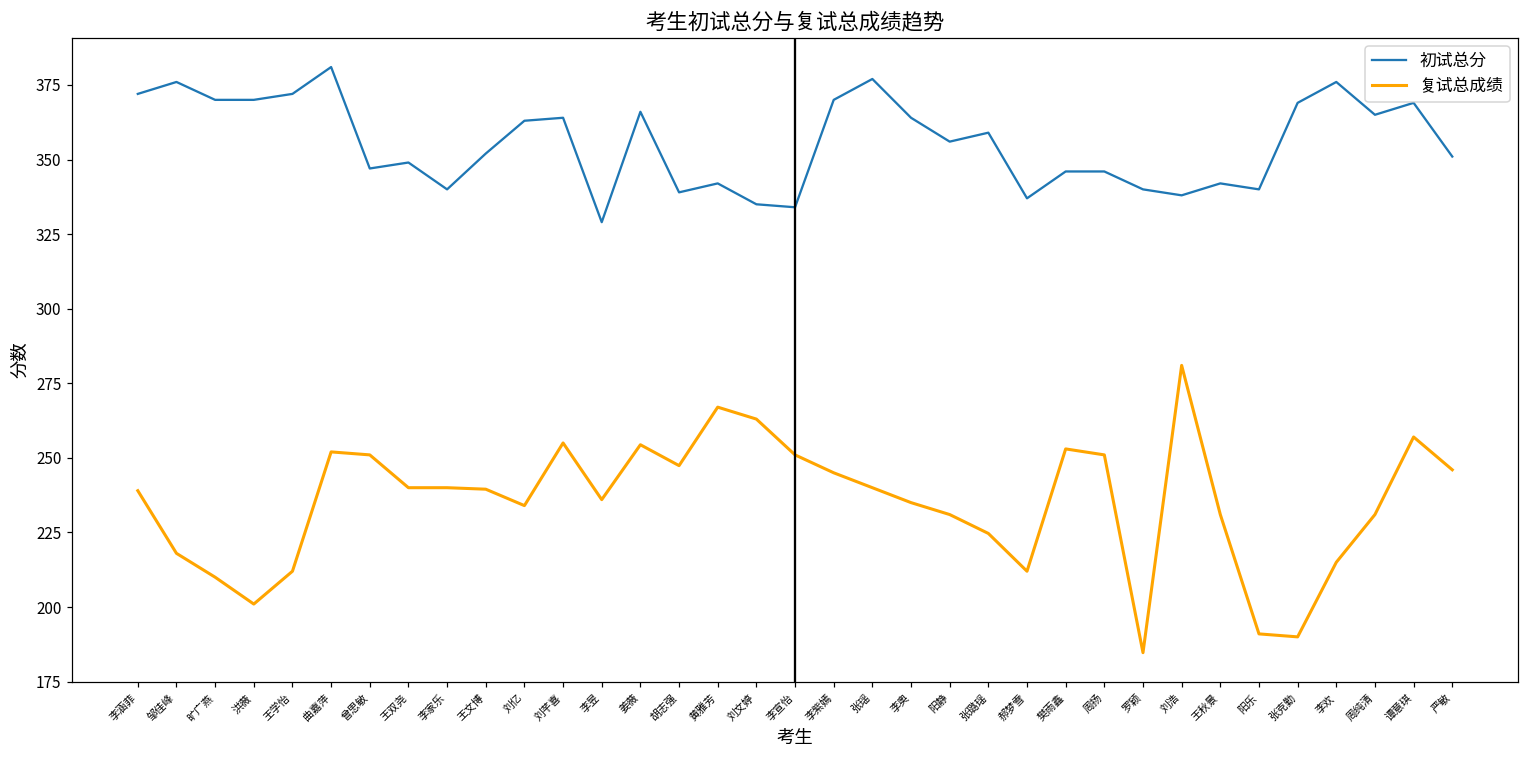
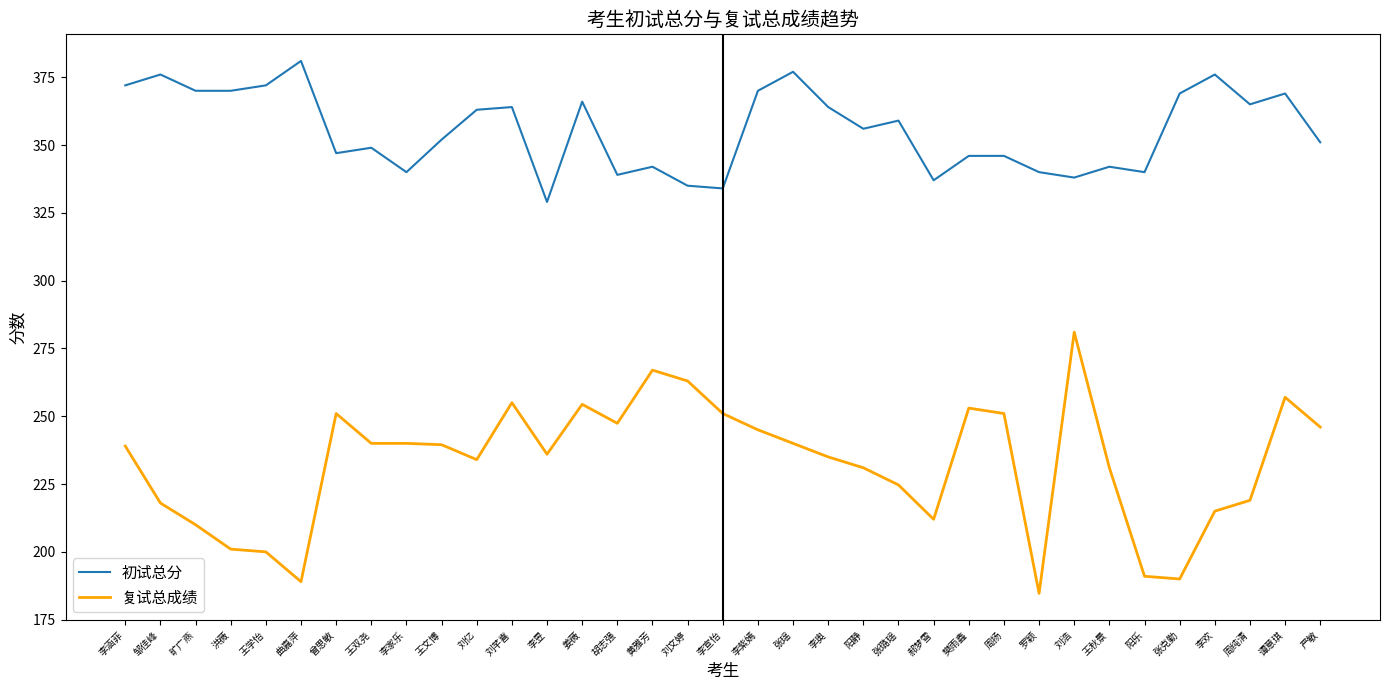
  {
    "初试总分": {
      "李涵菲": 372,
      "邹佳峰": 376,
      "旷广燕": 370,
      "洪薇": 370,
      "王学怡": 372,
      "曲嘉萍": 381,
      "曾思敏": 347,
      "王双尧": 349,
      "李家乐": 340,
      "王文博": 352,
      "刘亿": 363,
      "刘芊喜": 364,
      "李昱": 329,
      "姜薇": 366,
      "胡志强": 339,
      "黄雅芳": 342,
      "刘文婷": 335,
      "李宣怡": 334,
      "李紫嫣": 370,
      "张瑶": 377,
      "李奥": 364,
      "阳静": 356,
      "张璐瑶": 359,
      "郝梦雪": 337,
      "樊雨鑫": 346,
      "周扬": 346,
      "罗颖": 340,
      "刘浩": 338,
      "王秋景": 342,
      "阳乐": 340,
      "张克勤": 369,
      "李欢": 376,
      "周纯清": 365,
      "谭意琪": 369,
      "严敏": 351
    },
    "复试总成绩": {
      "李涵菲": 239,
      "邹佳峰": 218,
      "旷广燕": 210,
      "洪薇": 201,
-     "王学怡": 212,
-     "曲嘉萍": 252,
+     "王学怡": 200,
+     "曲嘉萍": 189,
      "曾思敏": 251,
      "王双尧": 240,
      "李家乐": 240,
      "王文博": 240,
      "刘亿": 234,
      "刘芊喜": 255,
      "李昱": 236,
      "姜薇": 254,
      "胡志强": 247,
      "黄雅芳": 267,
      "刘文婷": 263,
      "李宣怡": 251,
      "李紫嫣": 245,
      "张瑶": 240,
      "李奥": 235,
      "阳静": 231,
      "张璐瑶": 225,
      "郝梦雪": 212,
      "樊雨鑫": 253,
      "周扬": 251,
      "罗颖": 185,
      "刘浩": 281,
      "王秋景": 231,
      "阳乐": 191,
      "张克勤": 190,
      "李欢": 215,
-     "周纯清": 231,
+     "周纯清": 219,
      "谭意琪": 257,
      "严敏": 246
    }
  }
